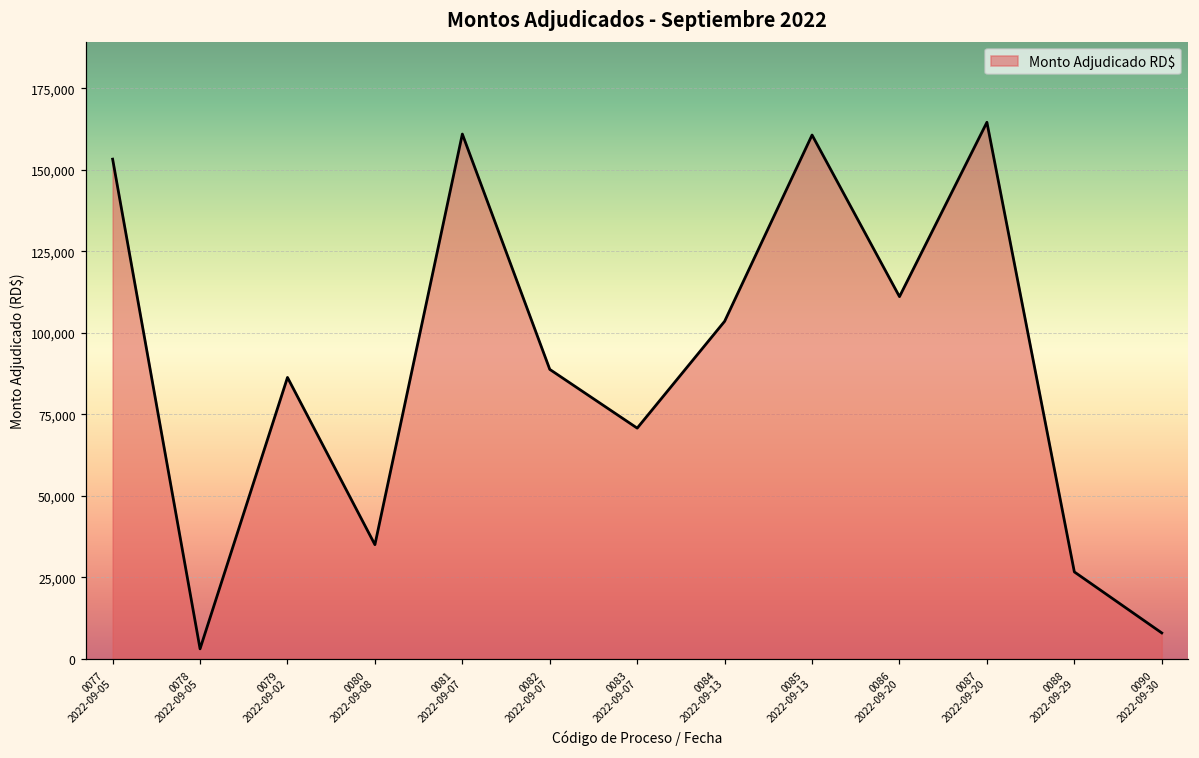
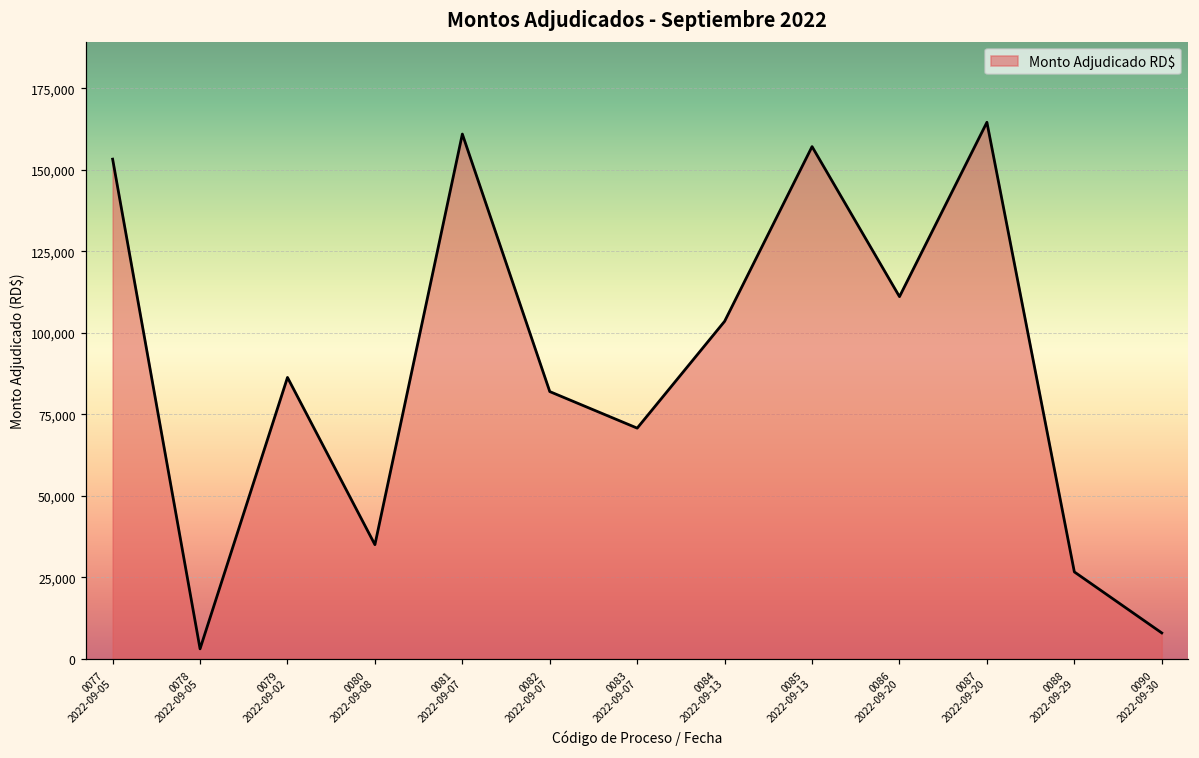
  {
    "0077 2022-09-05": "153,000",
    "0078 2022-09-05": "3,000",
    "0079 2022-09-02": "86,000",
    "0080 2022-09-08": "35,000",
    "0081 2022-09-07": "161,000",
-   "0082 2022-09-07": "89,000",
+   "0082 2022-09-07": "82,000",
    "0083 2022-09-07": "71,000",
    "0084 2022-09-13": "104,000",
-   "0085 2022-09-13": "161,000",
+   "0085 2022-09-13": "157,000",
    "0086 2022-09-20": "111,000",
    "0087 2022-09-20": "165,000",
    "0088 2022-09-29": "27,000",
    "0090 2022-09-30": "8,000"
  }
